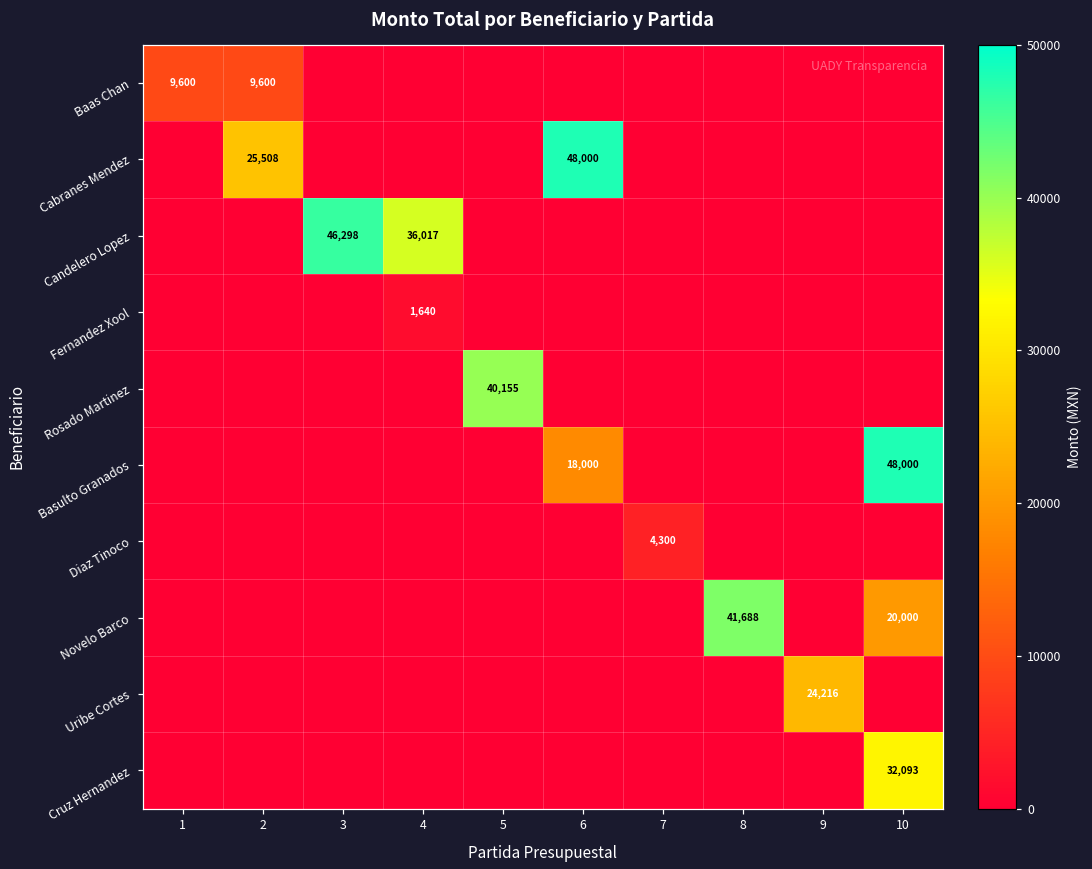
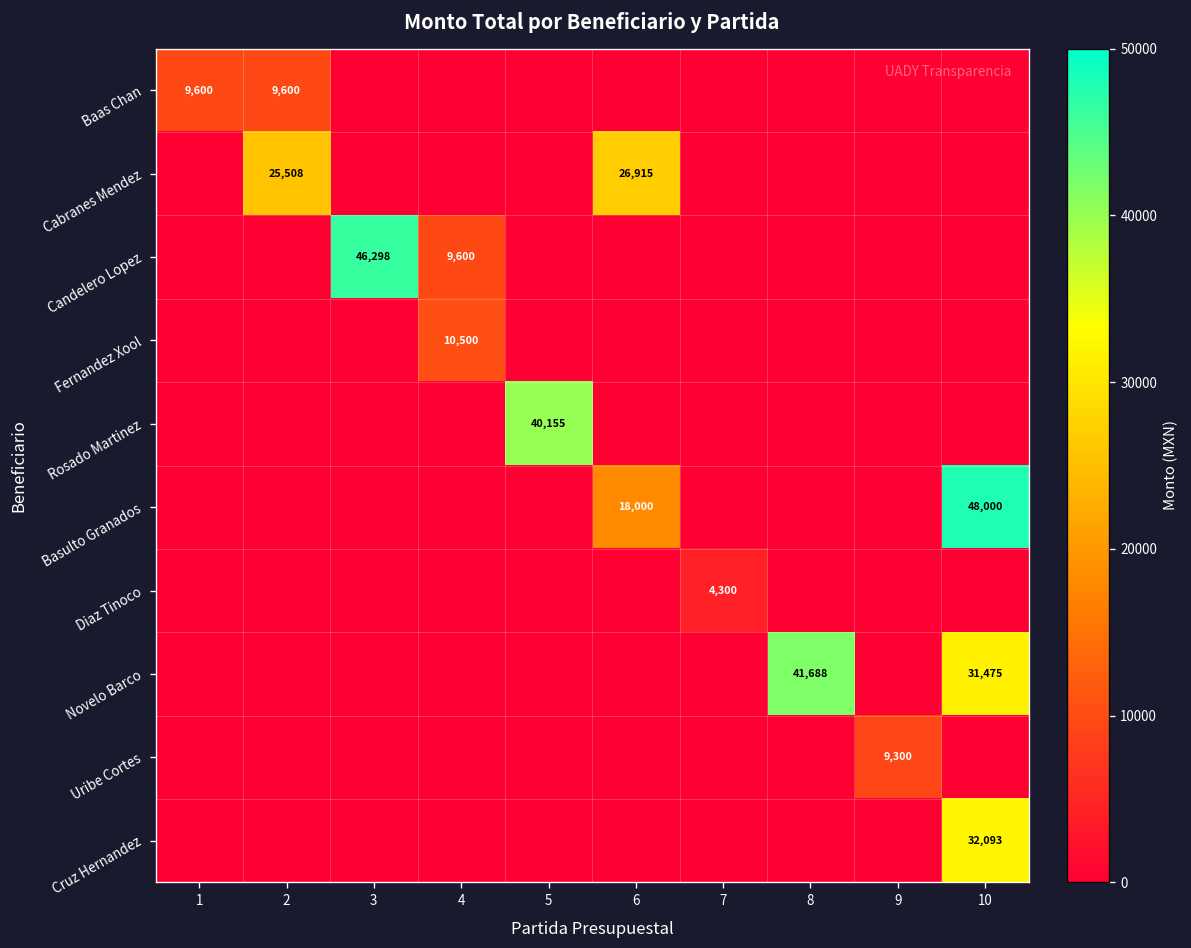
  {
    "Baas Chan": {
      "1": "9,600",
      "2": "9,600"
    },
    "Cabranes Mendez": {
      "2": "25,508",
-     "6": "48,000"
+     "6": "26,915"
    },
    "Candelero Lopez": {
      "3": "46,298",
-     "4": "36,017"
+     "4": "9,600"
    },
    "Fernandez Xool": {
-     "4": "1,640"
+     "4": "10,500"
    },
    "Rosado Martinez": {
      "5": "40,155"
    },
    "Basulto Granados": {
      "6": "18,000",
      "10": "48,000"
    },
    "Diaz Tinoco": {
      "7": "4,300"
    },
    "Novelo Barco": {
      "8": "41,688",
-     "10": "20,000"
+     "10": "31,475"
    },
    "Uribe Cortes": {
-     "9": "24,216"
+     "9": "9,300"
    },
    "Cruz Hernandez": {
      "10": "32,093"
    }
  }
